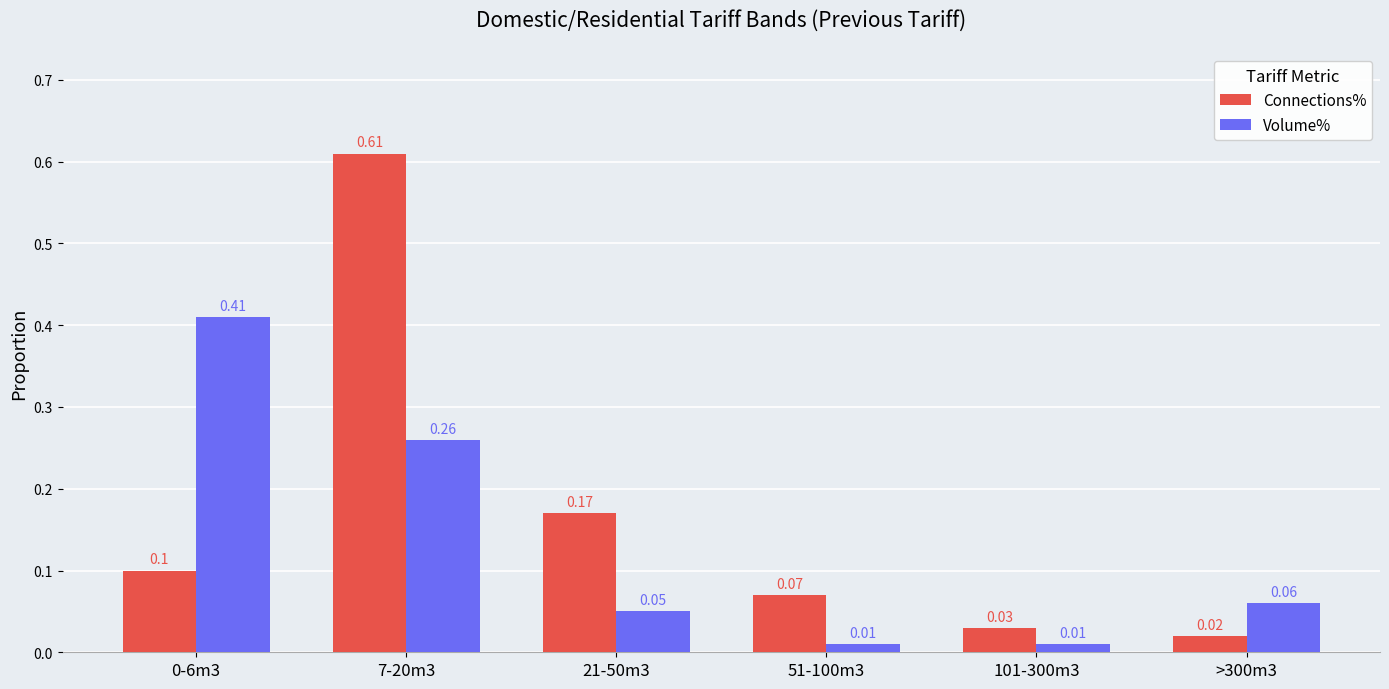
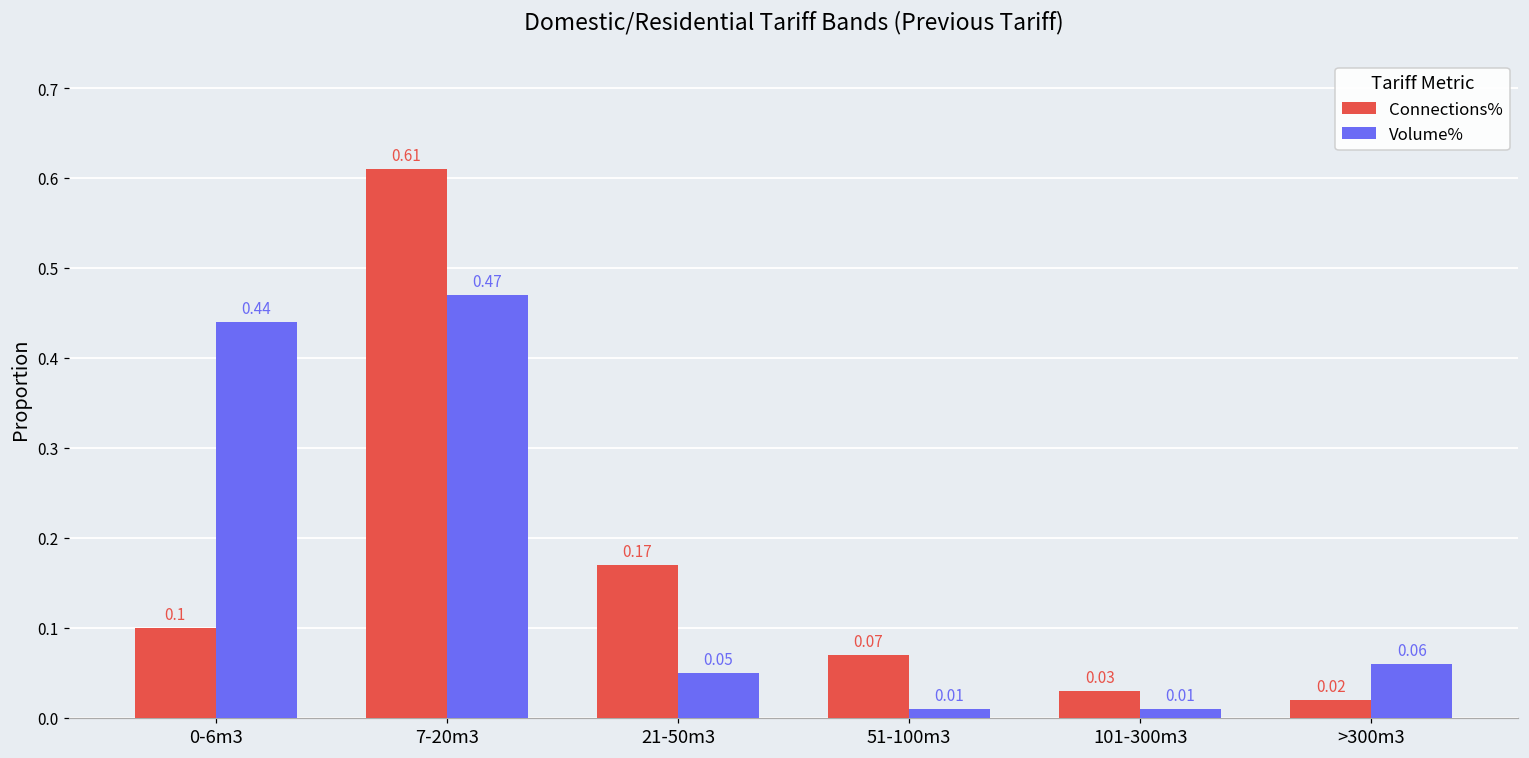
  {
    "Connections%": {
      "0-6m3": 0.1,
      "7-20m3": 0.61,
      "21-50m3": 0.17,
      "51-100m3": 0.07,
      "101-300m3": 0.03,
      ">300m3": 0.02
    },
    "Volume%": {
-     "0-6m3": 0.41,
-     "7-20m3": 0.26,
+     "0-6m3": 0.44,
+     "7-20m3": 0.47,
      "21-50m3": 0.05,
      "51-100m3": 0.01,
      "101-300m3": 0.01,
      ">300m3": 0.06
    }
  }
